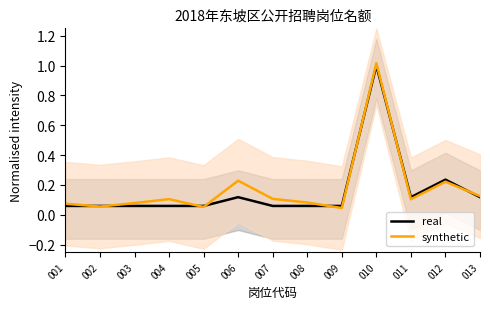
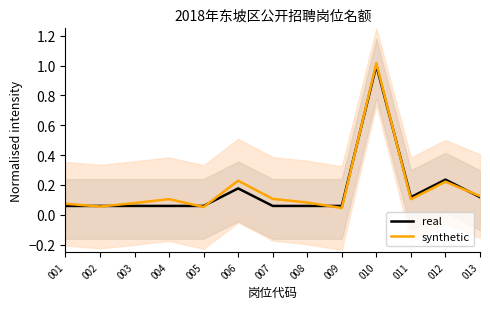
  {
    "real": {
      "003": 0.06,
      "004": 0.06,
-     "006": 0.12,
+     "006": 0.18,
      "007": 0.06,
      "008": 0.06
    },
    "synthetic": {
      "003": 0.08,
      "004": 0.10,
      "006": 0.23,
      "007": 0.11,
      "008": 0.08
    }
  }
